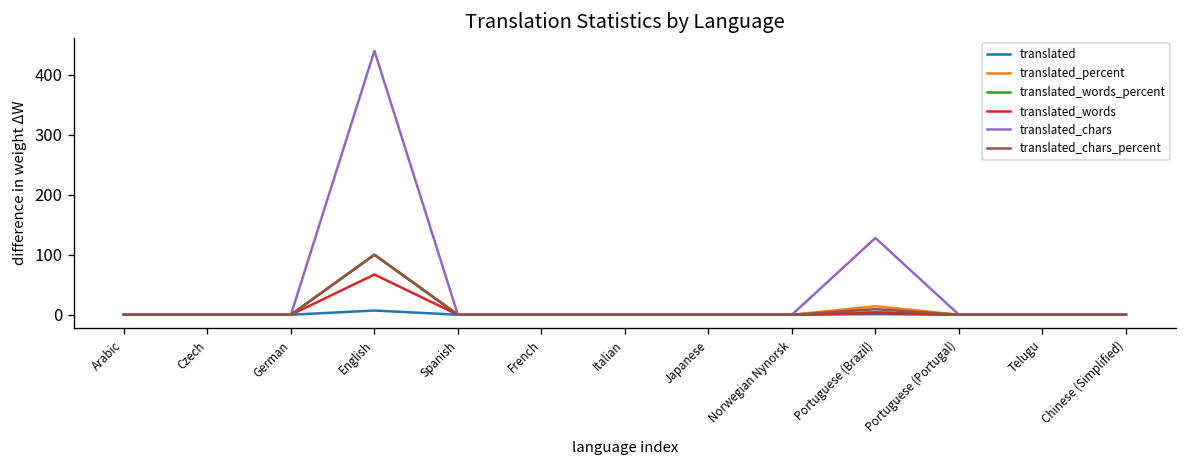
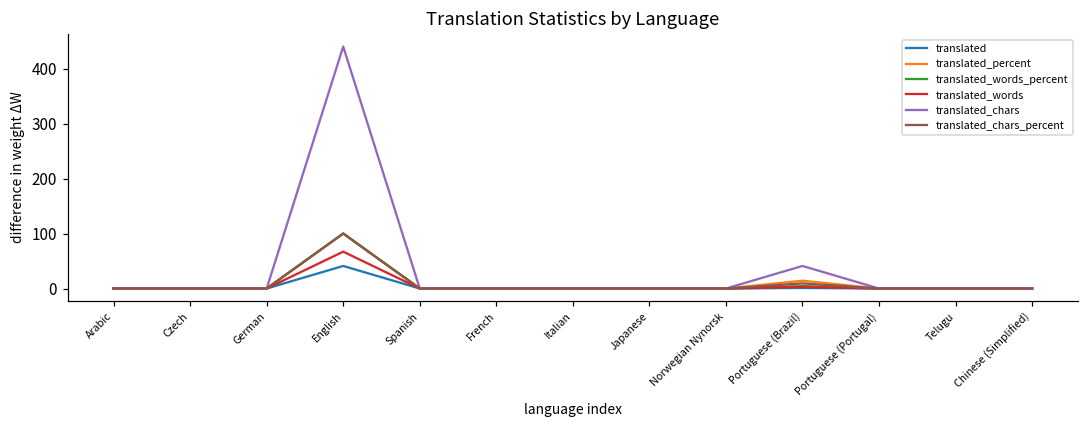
  {
    "translated": {
-     "English": 10
+     "English": 40
    },
    "translated_words": {
      "English": 70
    },
    "translated_chars": {
      "English": 440,
-     "Portuguese (Brazil)": 130
+     "Portuguese (Brazil)": 40
    }
  }
